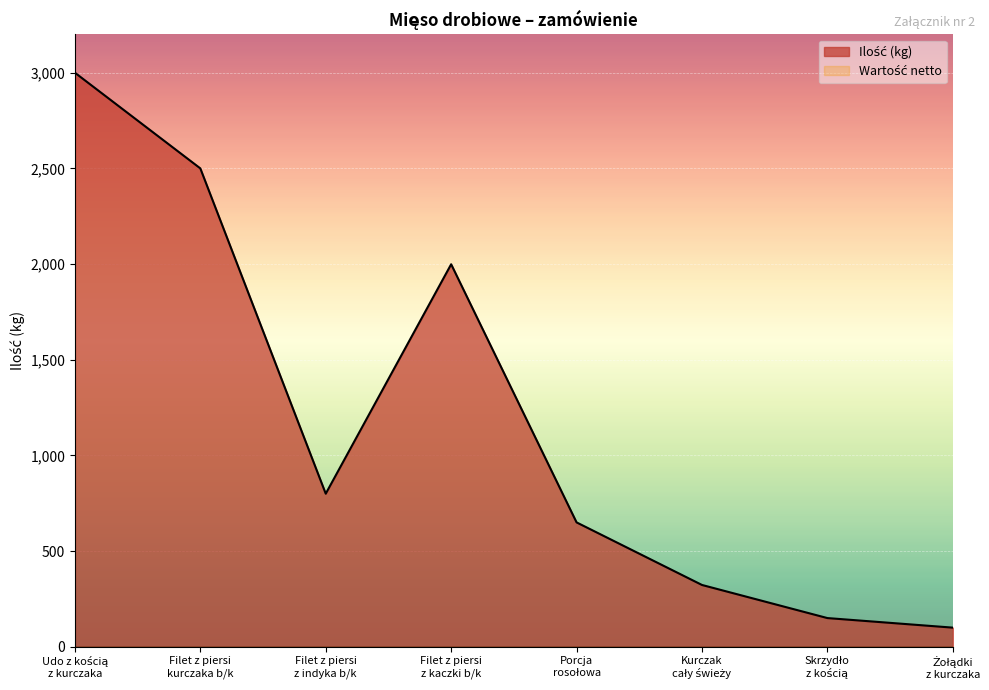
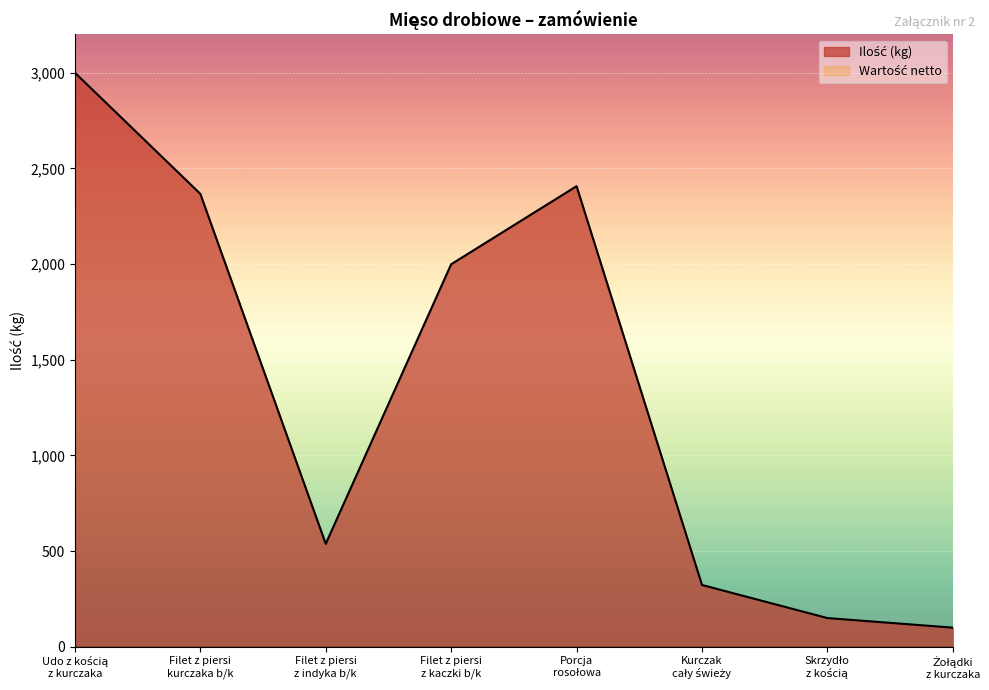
  {
    "Ilość (kg)": {
      "Udo z kością z kurczaka": "3,000",
-     "Filet z piersi kurczaka b/k": "2,500",
-     "Filet z piersi z indyka b/k": "800",
+     "Filet z piersi kurczaka b/k": "2,370",
+     "Filet z piersi z indyka b/k": "540",
      "Filet z piersi z kaczki b/k": "2,000",
-     "Porcja rosołowa": "650",
+     "Porcja rosołowa": "2,410",
      "Kurczak cały świeży": "320",
      "Skrzydło z kością": "150",
      "Żołądki z kurczaka": "100"
    },
    "Wartość netto": {
      "Udo z kością z kurczaka": "0",
      "Filet z piersi kurczaka b/k": "0",
      "Filet z piersi z indyka b/k": "0",
      "Filet z piersi z kaczki b/k": "0",
      "Porcja rosołowa": "0",
      "Kurczak cały świeży": "0",
      "Skrzydło z kością": "0",
      "Żołądki z kurczaka": "0"
    }
  }
